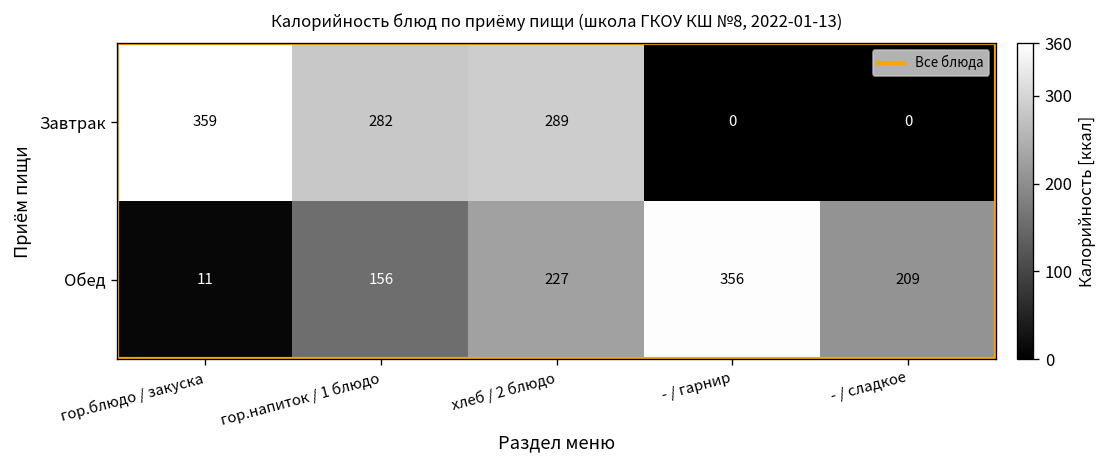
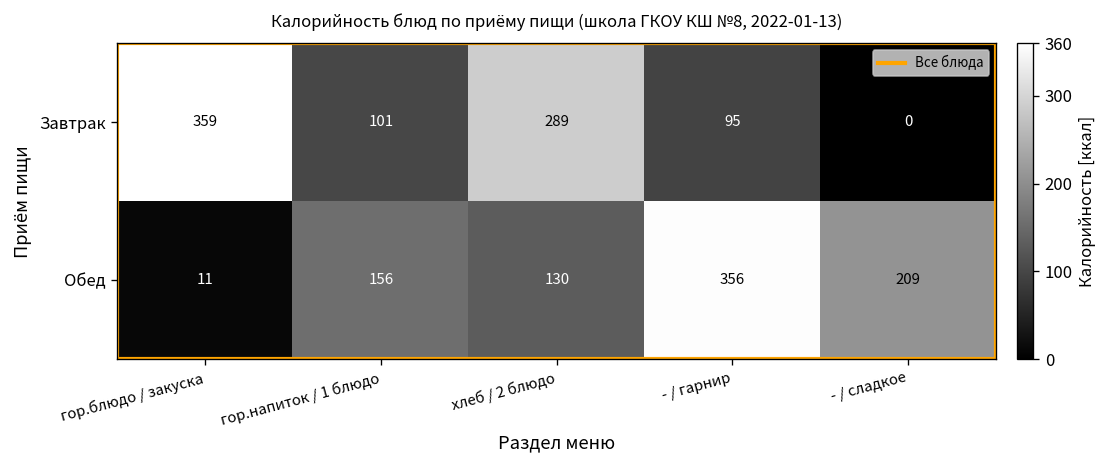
  {
    "Завтрак": {
      "гор.блюдо / закуска": 359,
-     "гор.напиток / 1 блюдо": 282,
+     "гор.напиток / 1 блюдо": 101,
      "хлеб / 2 блюдо": 289,
-     "- / гарнир": 0,
+     "- / гарнир": 95,
      "- / сладкое": 0
    },
    "Обед": {
      "гор.блюдо / закуска": 11,
      "гор.напиток / 1 блюдо": 156,
-     "хлеб / 2 блюдо": 227,
+     "хлеб / 2 блюдо": 130,
      "- / гарнир": 356,
      "- / сладкое": 209
    }
  }
